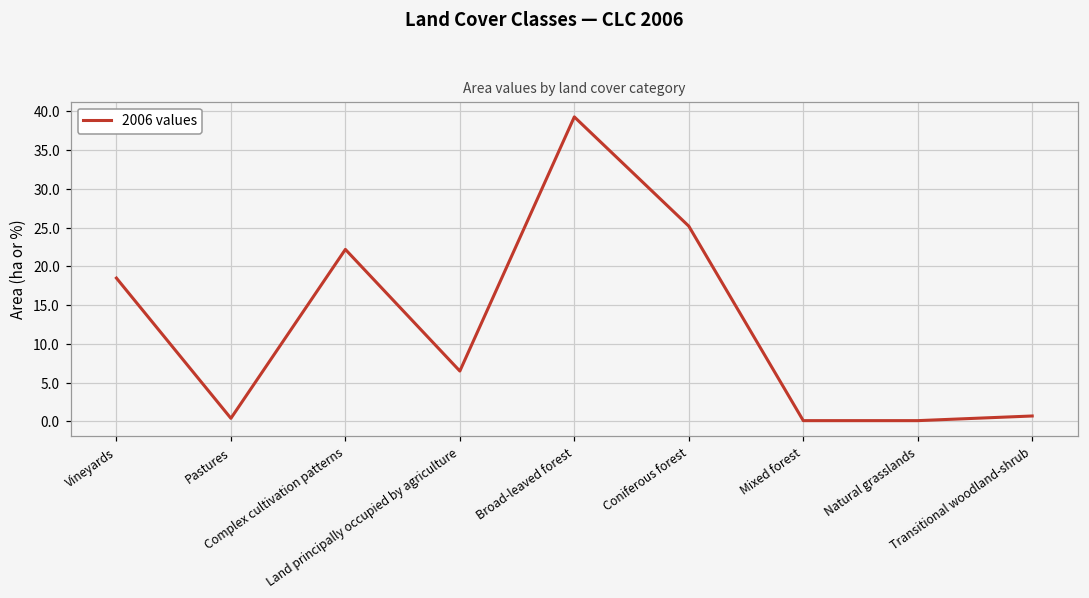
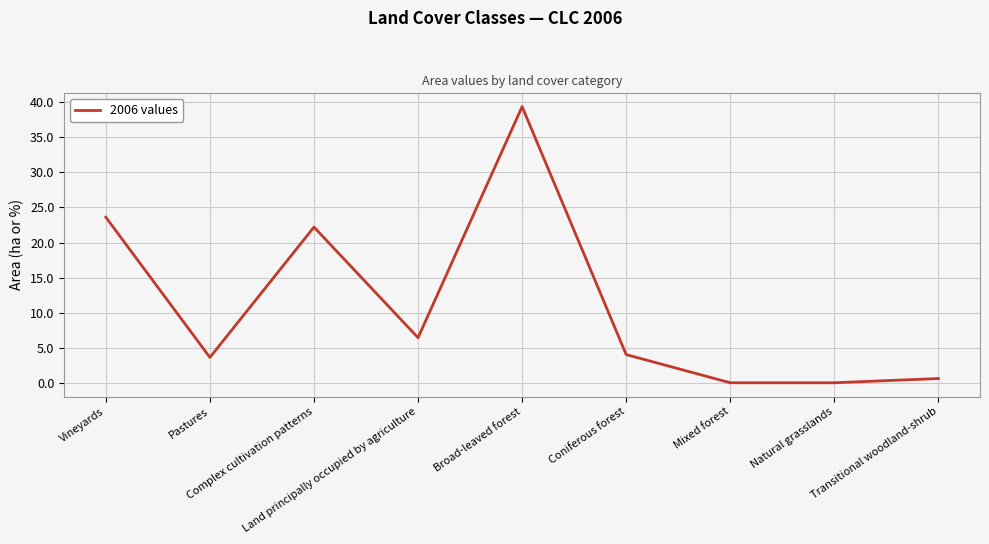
  {
-   "Vineyards": 19,
-   "Pastures": 0,
+   "Vineyards": 24,
+   "Pastures": 4,
    "Complex cultivation patterns": 22,
    "Land principally occupied by agriculture": 7,
    "Broad-leaved forest": 39,
-   "Coniferous forest": 25,
+   "Coniferous forest": 4,
    "Mixed forest": 0,
    "Natural grasslands": 0,
    "Transitional woodland-shrub": 1
  }
